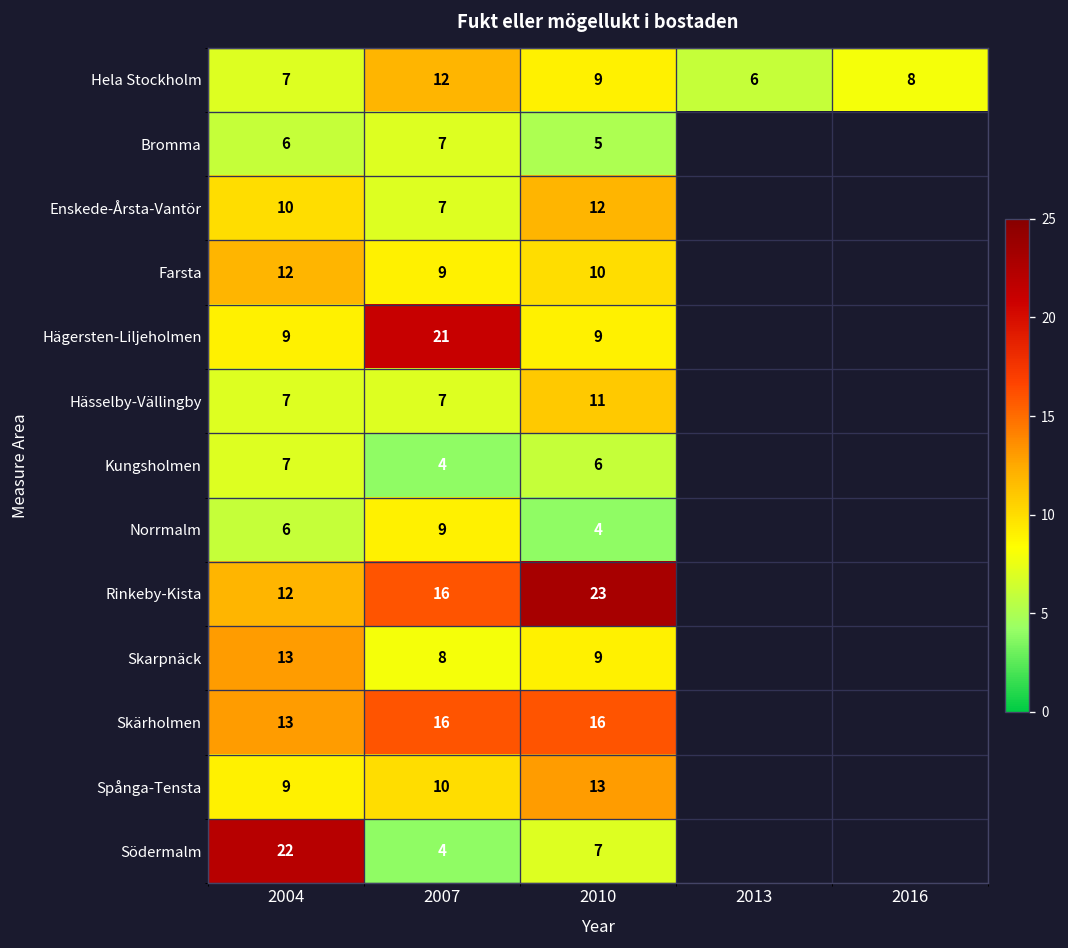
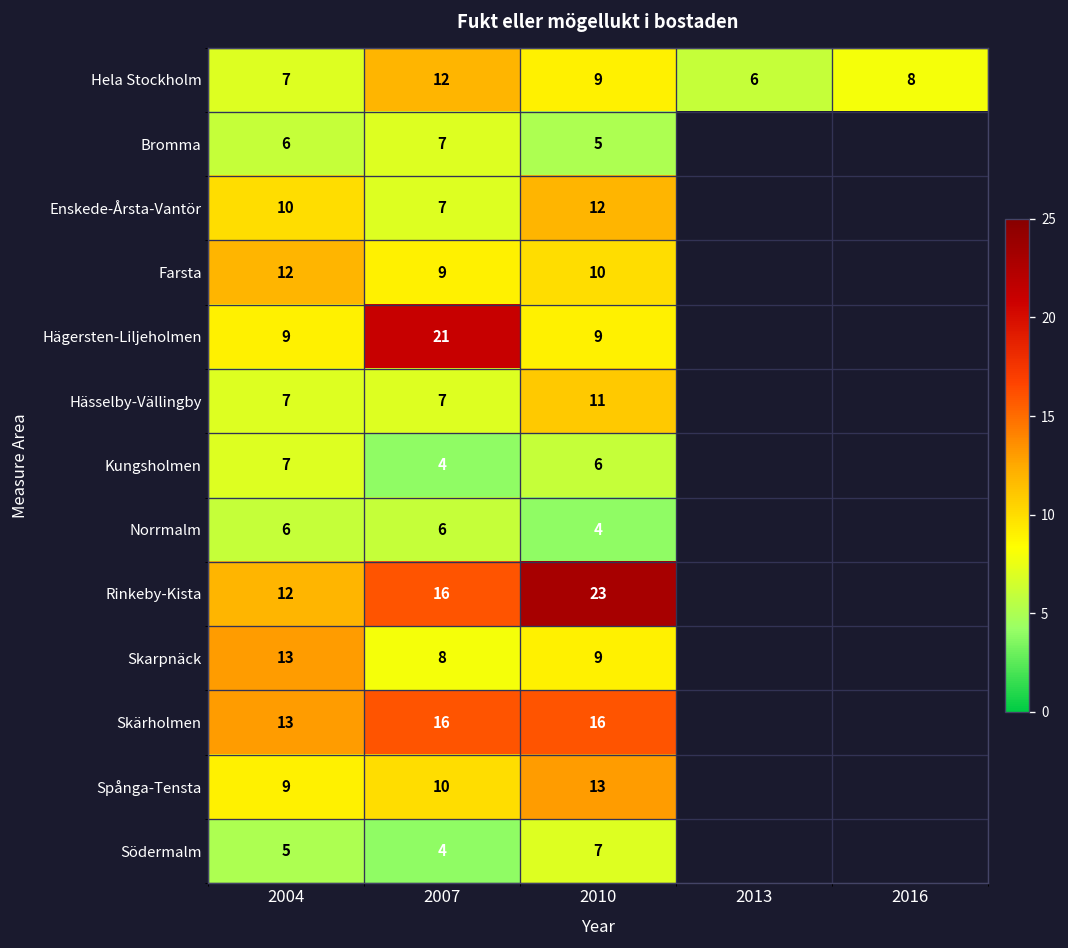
  {
    "Hela Stockholm": {
      "2004": 7,
      "2007": 12,
      "2010": 9,
      "2013": 6,
      "2016": 8
    },
    "Bromma": {
      "2004": 6,
      "2007": 7,
      "2010": 5
    },
    "Enskede-Årsta-Vantör": {
      "2004": 10,
      "2007": 7,
      "2010": 12
    },
    "Farsta": {
      "2004": 12,
      "2007": 9,
      "2010": 10
    },
    "Hägersten-Liljeholmen": {
      "2004": 9,
      "2007": 21,
      "2010": 9
    },
    "Hässelby-Vällingby": {
      "2004": 7,
      "2007": 7,
      "2010": 11
    },
    "Kungsholmen": {
      "2004": 7,
      "2007": 4,
      "2010": 6
    },
    "Norrmalm": {
      "2004": 6,
-     "2007": 9,
+     "2007": 6,
      "2010": 4
    },
    "Rinkeby-Kista": {
      "2004": 12,
      "2007": 16,
      "2010": 23
    },
    "Skarpnäck": {
      "2004": 13,
      "2007": 8,
      "2010": 9
    },
    "Skärholmen": {
      "2004": 13,
      "2007": 16,
      "2010": 16
    },
    "Spånga-Tensta": {
      "2004": 9,
      "2007": 10,
      "2010": 13
    },
    "Södermalm": {
-     "2004": 22,
+     "2004": 5,
      "2007": 4,
      "2010": 7
    }
  }
